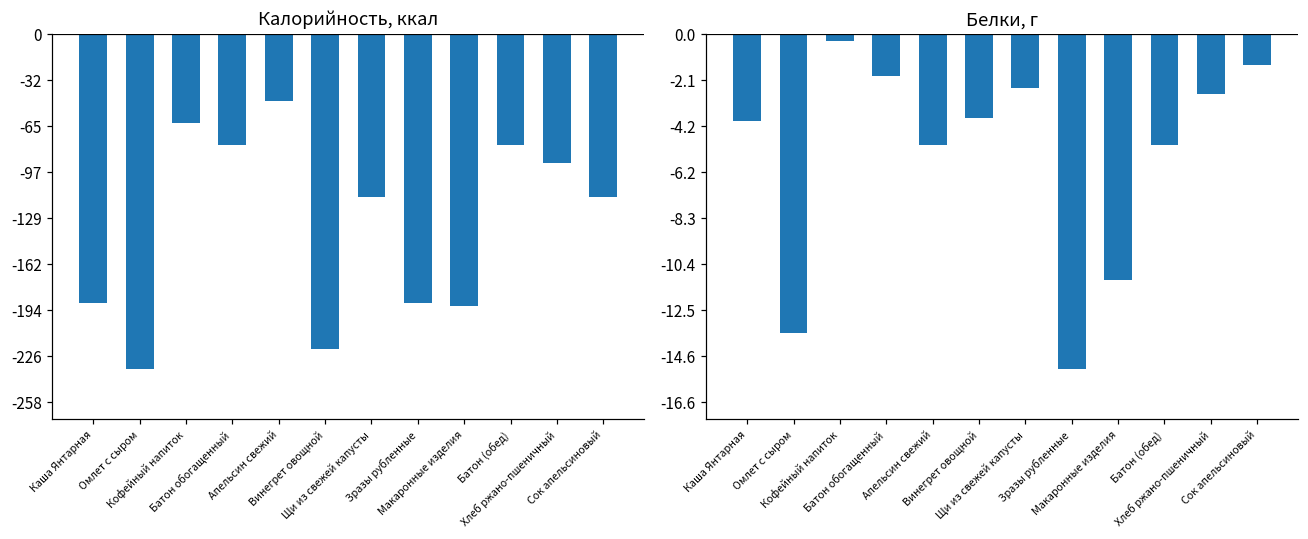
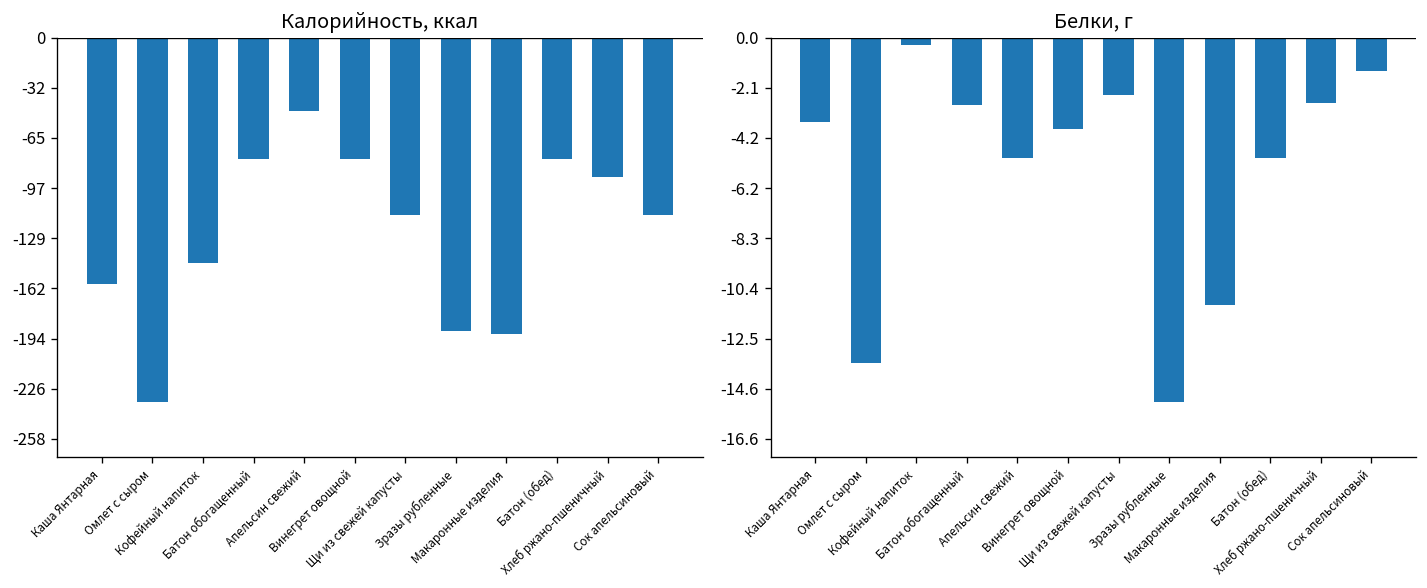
  {
    "Калорийность, ккал": {
-     "Каша Янтарная": -189,
+     "Каша Янтарная": -159,
      "Омлет с сыром": -235,
-     "Кофейный напиток": -62,
+     "Кофейный напиток": -145,
      "Батон обогащенный": -78,
      "Апельсин свежий": -47,
-     "Винегрет овощной": -221,
+     "Винегрет овощной": -78,
      "Щи из свежей капусты": -114,
      "Зразы рубленные": -189,
      "Макаронные изделия": -191,
      "Батон (обед)": -78,
      "Хлеб ржано-пшеничный": -90,
      "Сок апельсиновый": -114
    },
    "Белки, г": {
-     "Каша Янтарная": -3.9,
+     "Каша Янтарная": -3.5,
      "Омлет с сыром": -13.5,
      "Кофейный напиток": -0.3,
-     "Батон обогащенный": -1.9,
+     "Батон обогащенный": -2.8,
      "Апельсин свежий": -5.0,
      "Винегрет овощной": -3.8,
      "Щи из свежей капусты": -2.4,
      "Зразы рубленные": -15.1,
      "Макаронные изделия": -11.1,
      "Батон (обед)": -5.0,
      "Хлеб ржано-пшеничный": -2.7,
      "Сок апельсиновый": -1.4
    }
  }
